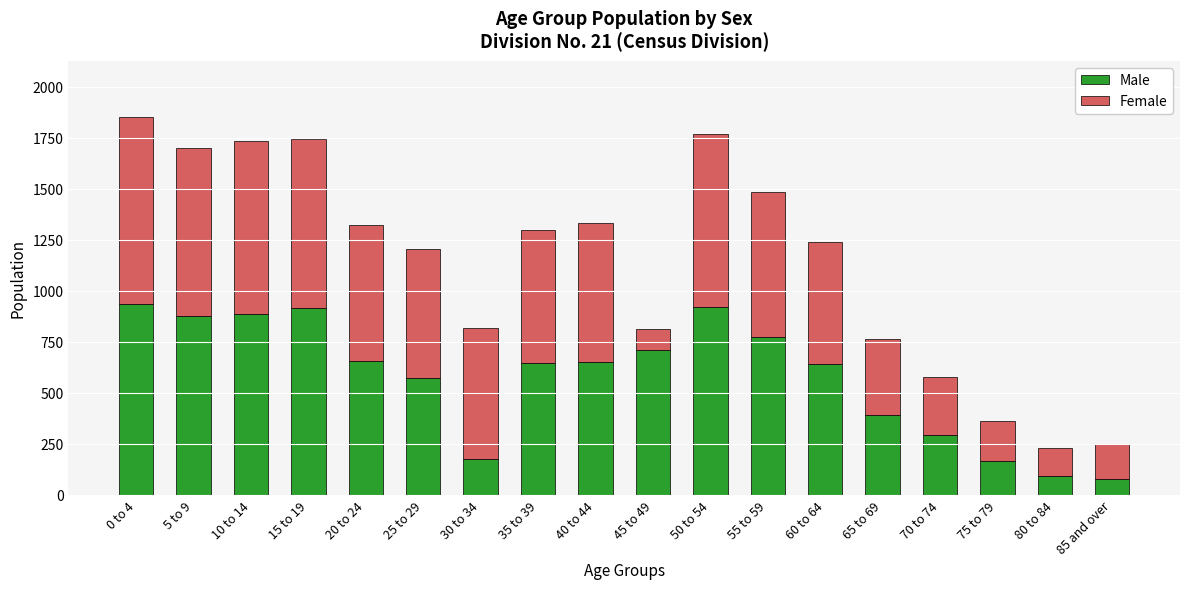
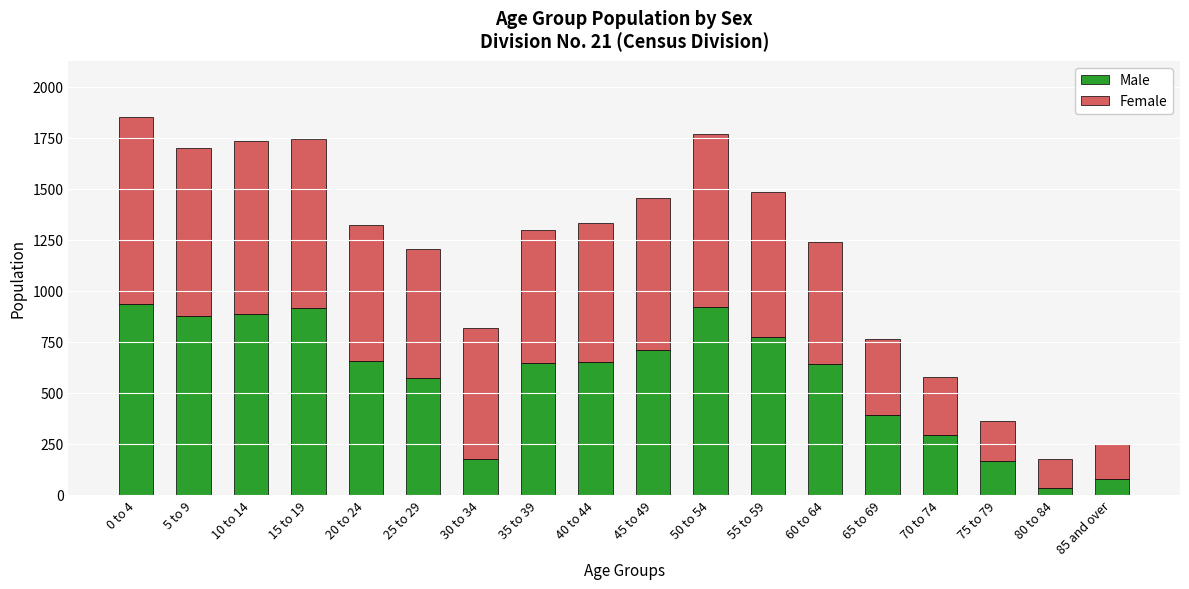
  {
    "Male": {
      "0 to 4": 940,
      "5 to 9": 880,
      "10 to 14": 890,
      "15 to 19": 920,
      "20 to 24": 660,
      "25 to 29": 570,
      "30 to 34": 170,
      "35 to 39": 650,
      "40 to 44": 650,
      "45 to 49": 710,
      "50 to 54": 920,
      "55 to 59": 780,
      "60 to 64": 640,
      "65 to 69": 390,
      "70 to 74": 290,
      "75 to 79": 170,
-     "80 to 84": 90,
+     "80 to 84": 30,
      "85 and over": 80
    },
    "Female": {
      "0 to 4": 920,
      "5 to 9": 830,
      "10 to 14": 850,
      "15 to 19": 830,
      "20 to 24": 670,
      "25 to 29": 640,
      "30 to 34": 650,
      "35 to 39": 660,
      "40 to 44": 680,
-     "45 to 49": 100,
+     "45 to 49": 750,
      "50 to 54": 850,
      "55 to 59": 710,
      "60 to 64": 600,
      "65 to 69": 380,
      "70 to 74": 290,
      "75 to 79": 200,
      "80 to 84": 140,
      "85 and over": 180
    }
  }
